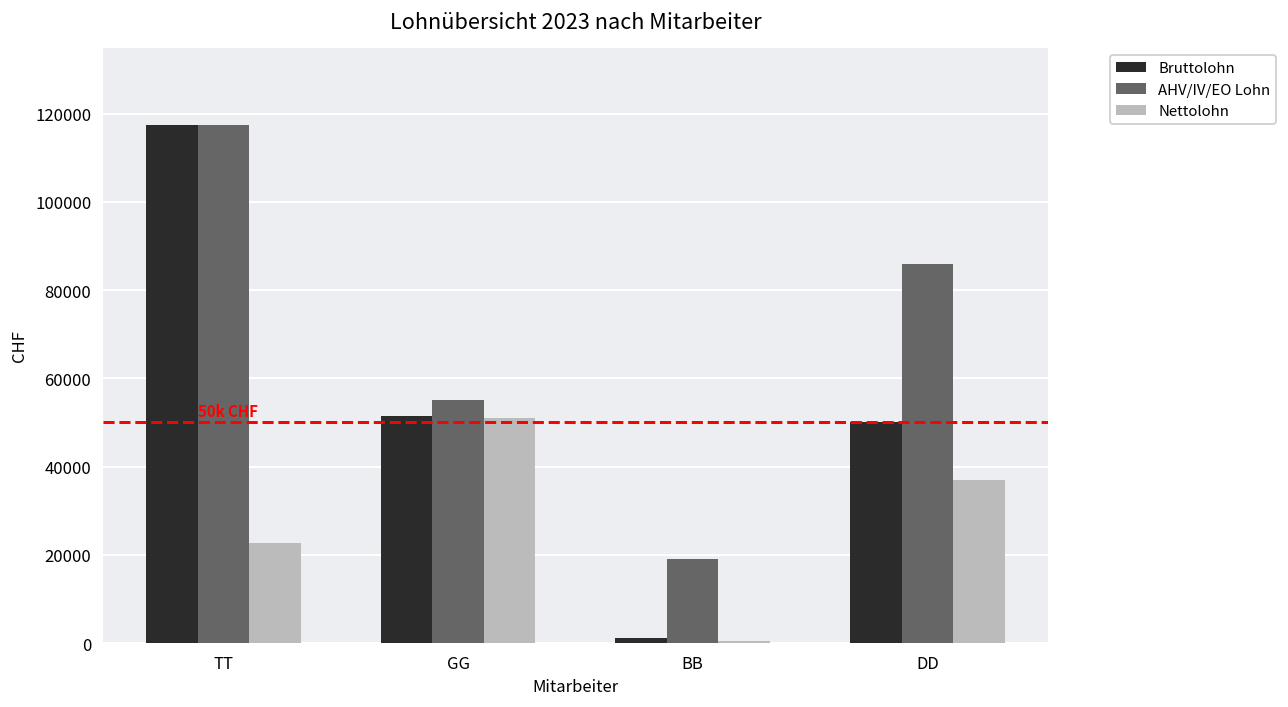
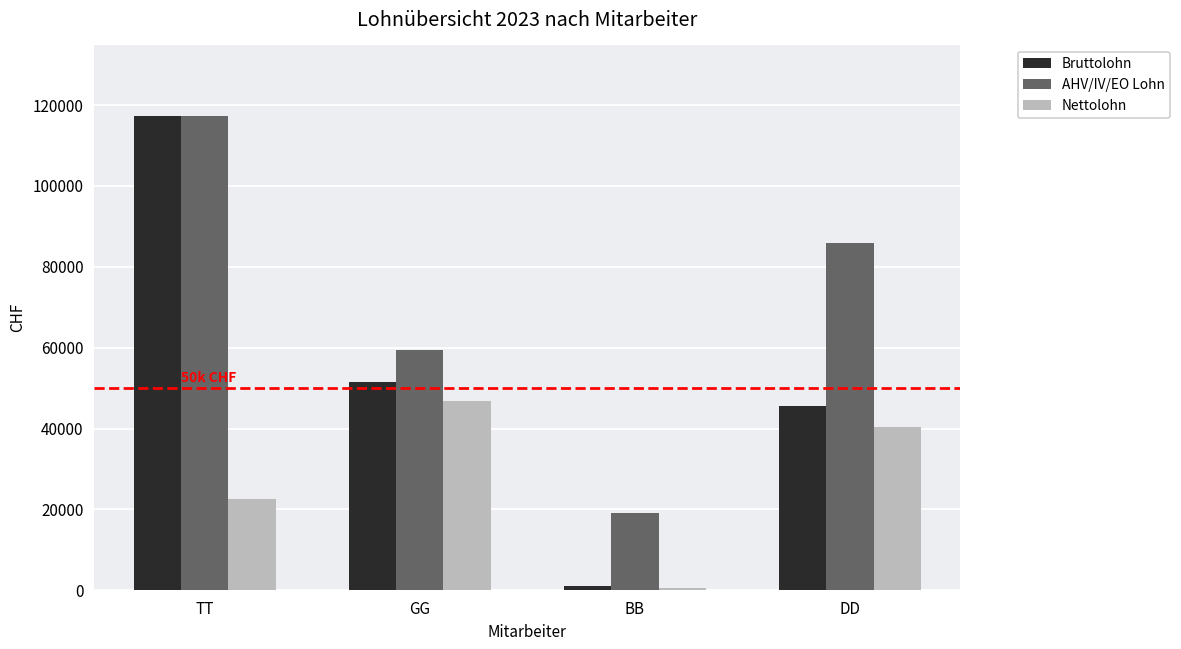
  {
    "Bruttolohn": {
      "TT": 117000,
      "GG": 52000,
      "BB": 1000,
-     "DD": 50000
+     "DD": 46000
    },
    "AHV/IV/EO Lohn": {
-     "GG": 55000,
+     "GG": 59000,
      "BB": 19000,
      "DD": 86000
    },
    "Nettolohn": {
      "TT": 23000,
-     "GG": 51000,
-     "DD": 37000
+     "GG": 47000,
+     "DD": 40000
    }
  }
